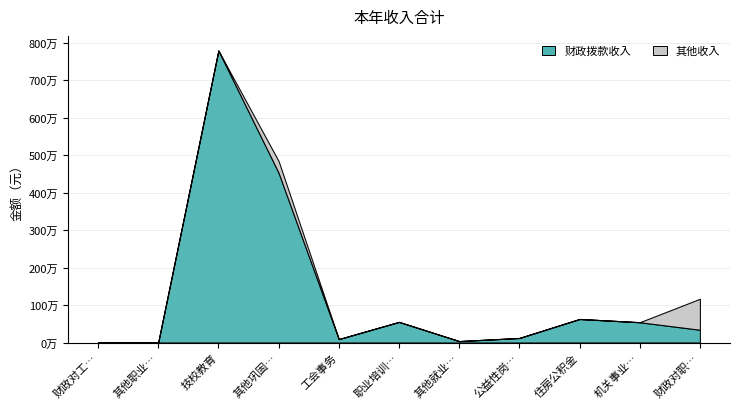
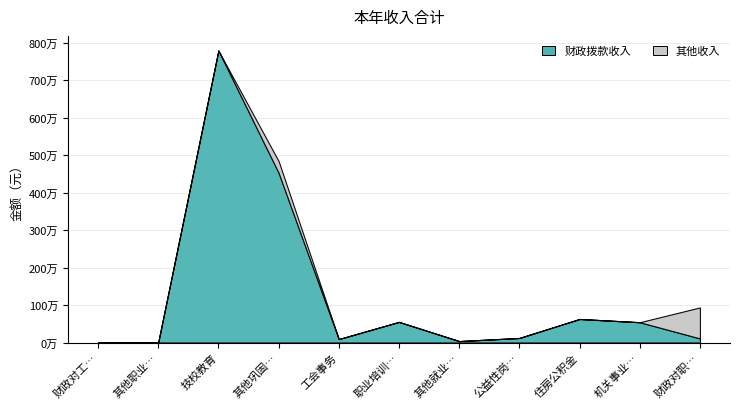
  {
    "财政拨款收入": {
      "其他巩固…": "450万",
-     "财政对职…": "30万"
+     "财政对职…": "10万"
    },
    "其他收入": {
      "其他巩固…": "30万",
      "财政对职…": "80万"
    }
  }
